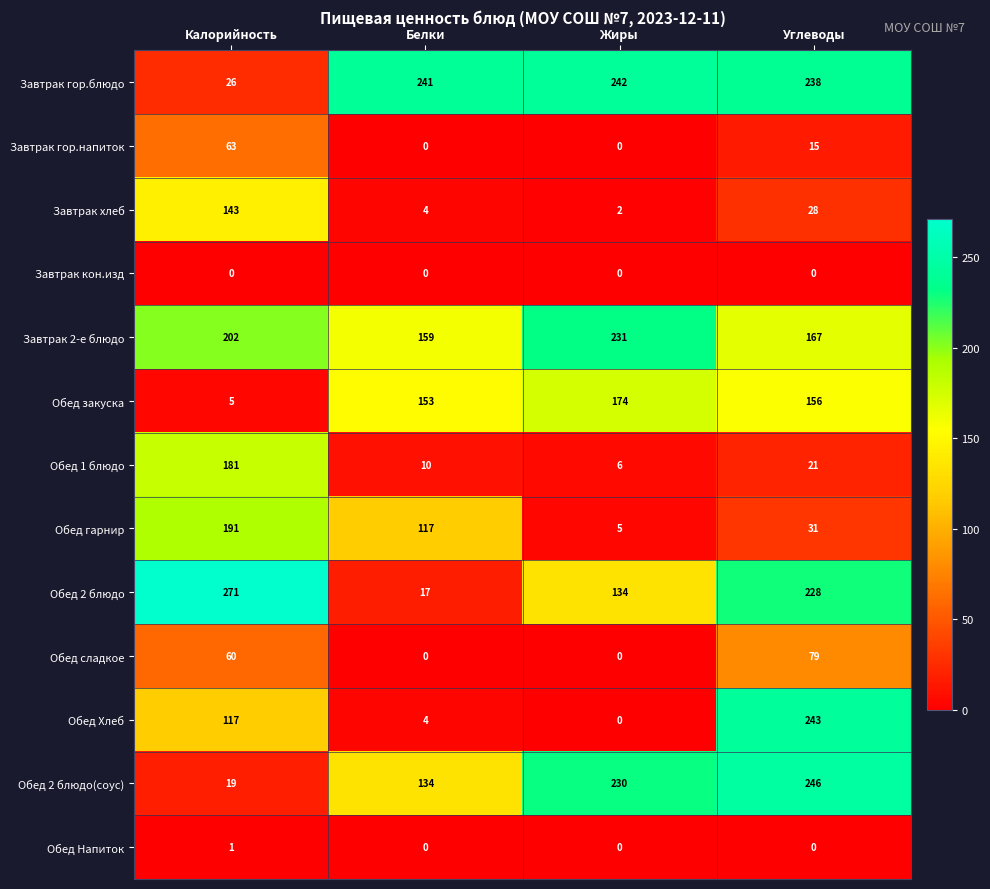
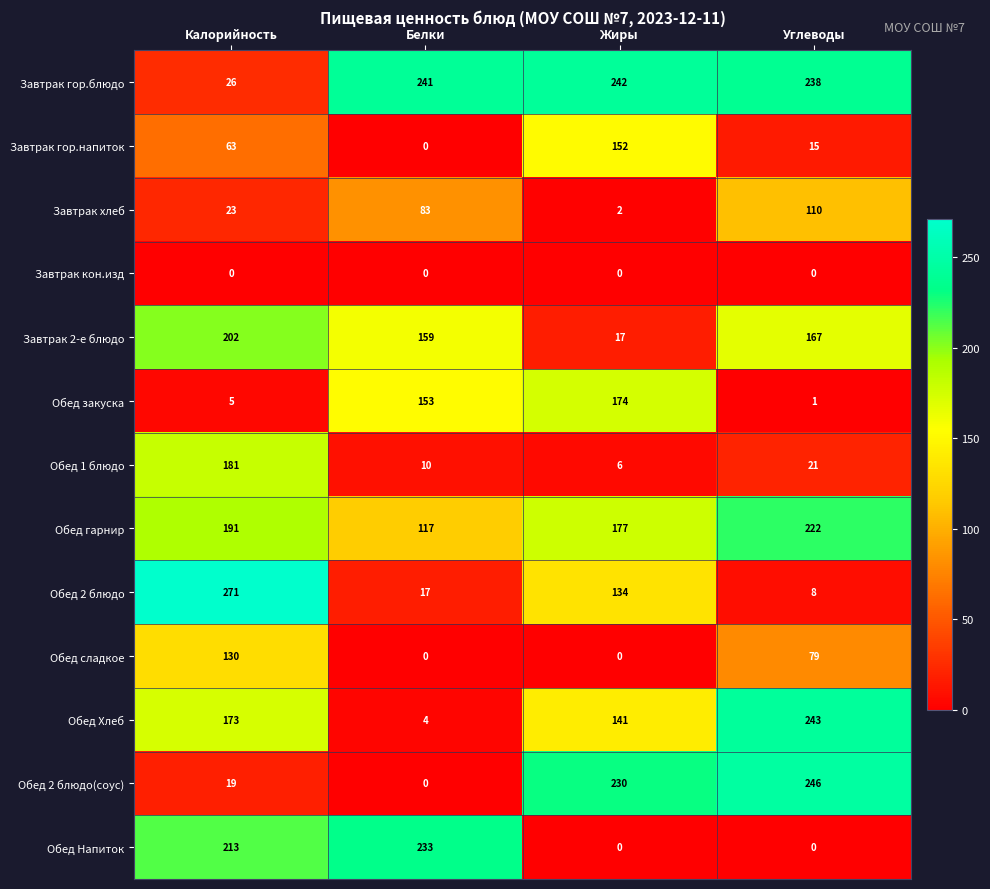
  {
    "Завтрак гор.блюдо": {
      "Калорийность": 26,
      "Белки": 241,
      "Жиры": 242,
      "Углеводы": 238
    },
    "Завтрак гор.напиток": {
      "Калорийность": 63,
      "Белки": 0,
-     "Жиры": 0,
+     "Жиры": 152,
      "Углеводы": 15
    },
    "Завтрак хлеб": {
-     "Калорийность": 143,
-     "Белки": 4,
+     "Калорийность": 23,
+     "Белки": 83,
      "Жиры": 2,
-     "Углеводы": 28
+     "Углеводы": 110
    },
    "Завтрак кон.изд": {
      "Калорийность": 0,
      "Белки": 0,
      "Жиры": 0,
      "Углеводы": 0
    },
    "Завтрак 2-е блюдо": {
      "Калорийность": 202,
      "Белки": 159,
-     "Жиры": 231,
+     "Жиры": 17,
      "Углеводы": 167
    },
    "Обед закуска": {
      "Калорийность": 5,
      "Белки": 153,
      "Жиры": 174,
-     "Углеводы": 156
+     "Углеводы": 1
    },
    "Обед 1 блюдо": {
      "Калорийность": 181,
      "Белки": 10,
      "Жиры": 6,
      "Углеводы": 21
    },
    "Обед гарнир": {
      "Калорийность": 191,
      "Белки": 117,
-     "Жиры": 5,
-     "Углеводы": 31
+     "Жиры": 177,
+     "Углеводы": 222
    },
    "Обед 2 блюдо": {
      "Калорийность": 271,
      "Белки": 17,
      "Жиры": 134,
-     "Углеводы": 228
+     "Углеводы": 8
    },
    "Обед сладкое": {
-     "Калорийность": 60,
+     "Калорийность": 130,
      "Белки": 0,
      "Жиры": 0,
      "Углеводы": 79
    },
    "Обед Хлеб": {
-     "Калорийность": 117,
+     "Калорийность": 173,
      "Белки": 4,
-     "Жиры": 0,
+     "Жиры": 141,
      "Углеводы": 243
    },
    "Обед 2 блюдо(соус)": {
      "Калорийность": 19,
-     "Белки": 134,
+     "Белки": 0,
      "Жиры": 230,
      "Углеводы": 246
    },
    "Обед Напиток": {
-     "Калорийность": 1,
-     "Белки": 0,
+     "Калорийность": 213,
+     "Белки": 233,
      "Жиры": 0,
      "Углеводы": 0
    }
  }
